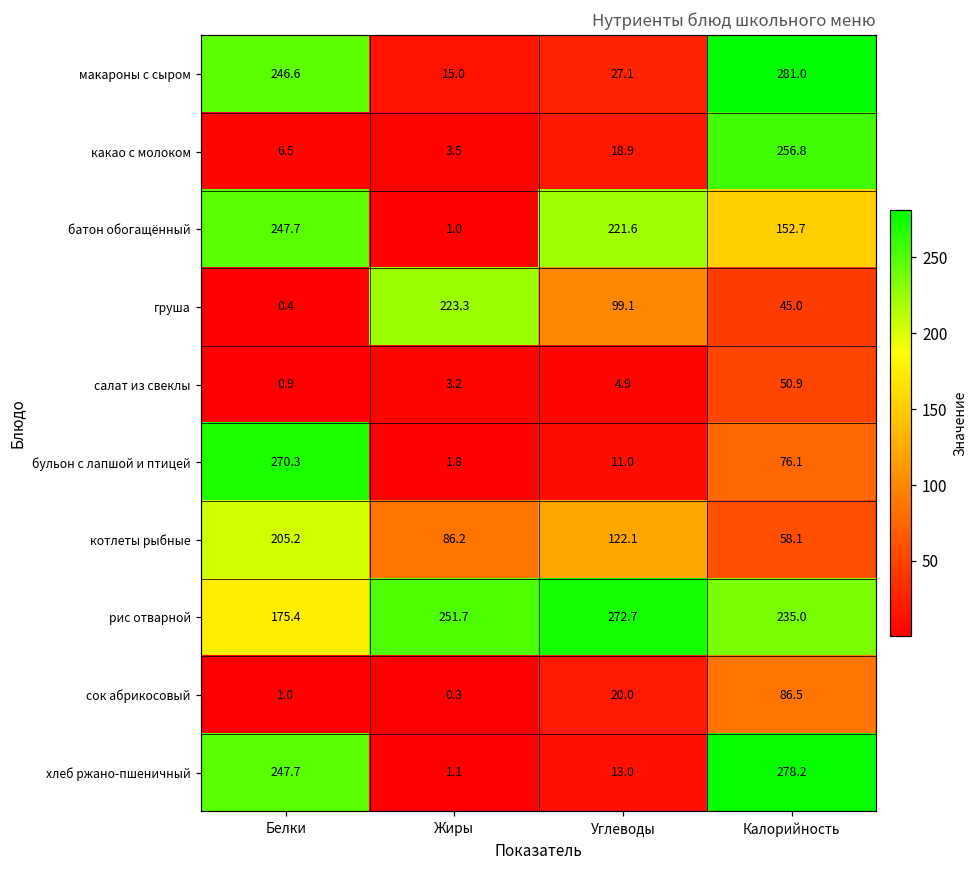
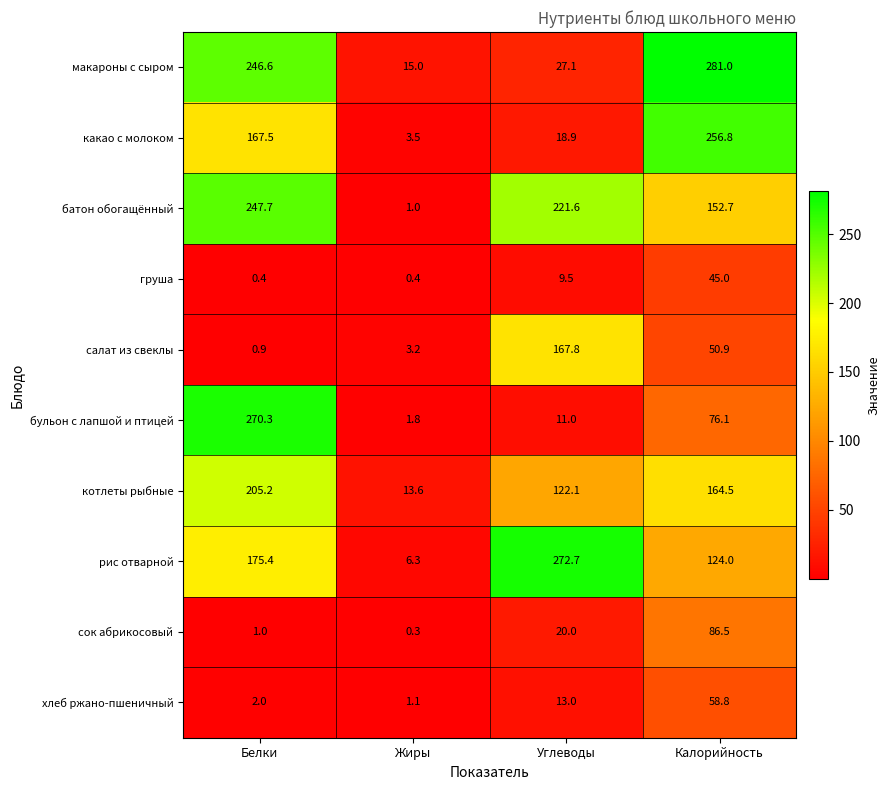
  {
    "макароны с сыром": {
      "Белки": 246.6,
      "Жиры": 15.0,
      "Углеводы": 27.1,
      "Калорийность": 281.0
    },
    "какао с молоком": {
-     "Белки": 6.5,
+     "Белки": 167.5,
      "Жиры": 3.5,
      "Углеводы": 18.9,
      "Калорийность": 256.8
    },
    "батон обогащённый": {
      "Белки": 247.7,
      "Жиры": 1.0,
      "Углеводы": 221.6,
      "Калорийность": 152.7
    },
    "груша": {
      "Белки": 0.4,
-     "Жиры": 223.3,
-     "Углеводы": 99.1,
+     "Жиры": 0.4,
+     "Углеводы": 9.5,
      "Калорийность": 45.0
    },
    "салат из свеклы": {
      "Белки": 0.9,
      "Жиры": 3.2,
-     "Углеводы": 4.9,
+     "Углеводы": 167.8,
      "Калорийность": 50.9
    },
    "бульон с лапшой и птицей": {
      "Белки": 270.3,
      "Жиры": 1.8,
      "Углеводы": 11.0,
      "Калорийность": 76.1
    },
    "котлеты рыбные": {
      "Белки": 205.2,
-     "Жиры": 86.2,
+     "Жиры": 13.6,
      "Углеводы": 122.1,
-     "Калорийность": 58.1
+     "Калорийность": 164.5
    },
    "рис отварной": {
      "Белки": 175.4,
-     "Жиры": 251.7,
+     "Жиры": 6.3,
      "Углеводы": 272.7,
-     "Калорийность": 235.0
+     "Калорийность": 124.0
    },
    "сок абрикосовый": {
      "Белки": 1.0,
      "Жиры": 0.3,
      "Углеводы": 20.0,
      "Калорийность": 86.5
    },
    "хлеб ржано-пшеничный": {
-     "Белки": 247.7,
+     "Белки": 2.0,
      "Жиры": 1.1,
      "Углеводы": 13.0,
-     "Калорийность": 278.2
+     "Калорийность": 58.8
    }
  }
